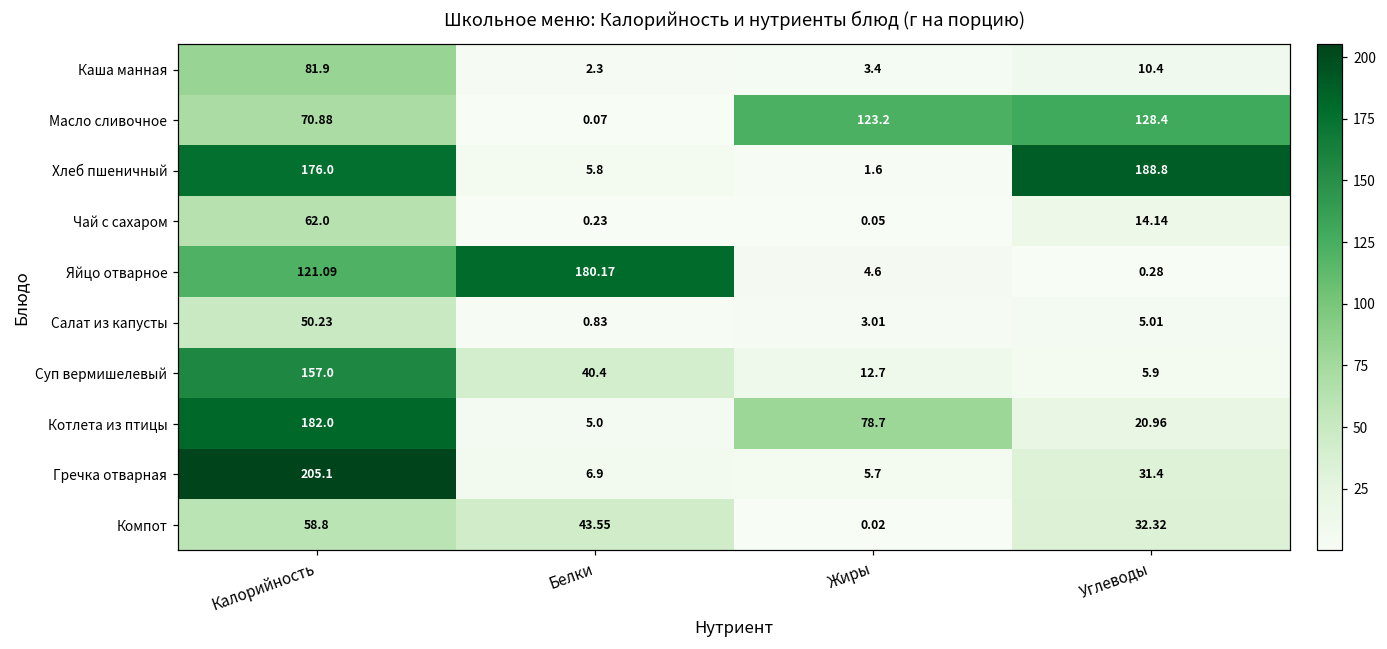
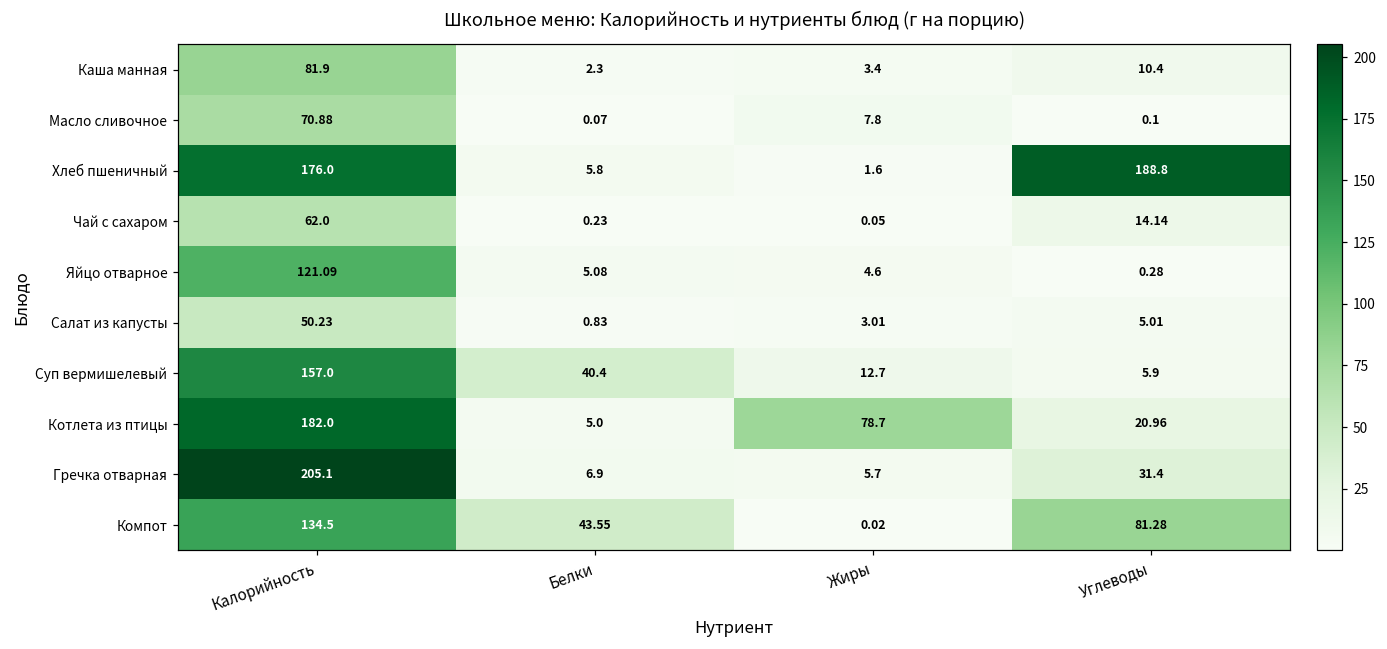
  {
    "Каша манная": {
      "Калорийность": 81.9,
      "Белки": 2.3,
      "Жиры": 3.4,
      "Углеводы": 10.4
    },
    "Масло сливочное": {
      "Калорийность": 70.88,
      "Белки": 0.07,
-     "Жиры": 123.2,
-     "Углеводы": 128.4
+     "Жиры": 7.8,
+     "Углеводы": 0.1
    },
    "Хлеб пшеничный": {
      "Калорийность": 176.0,
      "Белки": 5.8,
      "Жиры": 1.6,
      "Углеводы": 188.8
    },
    "Чай с сахаром": {
      "Калорийность": 62.0,
      "Белки": 0.23,
      "Жиры": 0.05,
      "Углеводы": 14.14
    },
    "Яйцо отварное": {
      "Калорийность": 121.09,
-     "Белки": 180.17,
+     "Белки": 5.08,
      "Жиры": 4.6,
      "Углеводы": 0.28
    },
    "Салат из капусты": {
      "Калорийность": 50.23,
      "Белки": 0.83,
      "Жиры": 3.01,
      "Углеводы": 5.01
    },
    "Суп вермишелевый": {
      "Калорийность": 157.0,
      "Белки": 40.4,
      "Жиры": 12.7,
      "Углеводы": 5.9
    },
    "Котлета из птицы": {
      "Калорийность": 182.0,
      "Белки": 5.0,
      "Жиры": 78.7,
      "Углеводы": 20.96
    },
    "Гречка отварная": {
      "Калорийность": 205.1,
      "Белки": 6.9,
      "Жиры": 5.7,
      "Углеводы": 31.4
    },
    "Компот": {
-     "Калорийность": 58.8,
+     "Калорийность": 134.5,
      "Белки": 43.55,
      "Жиры": 0.02,
-     "Углеводы": 32.32
+     "Углеводы": 81.28
    }
  }
